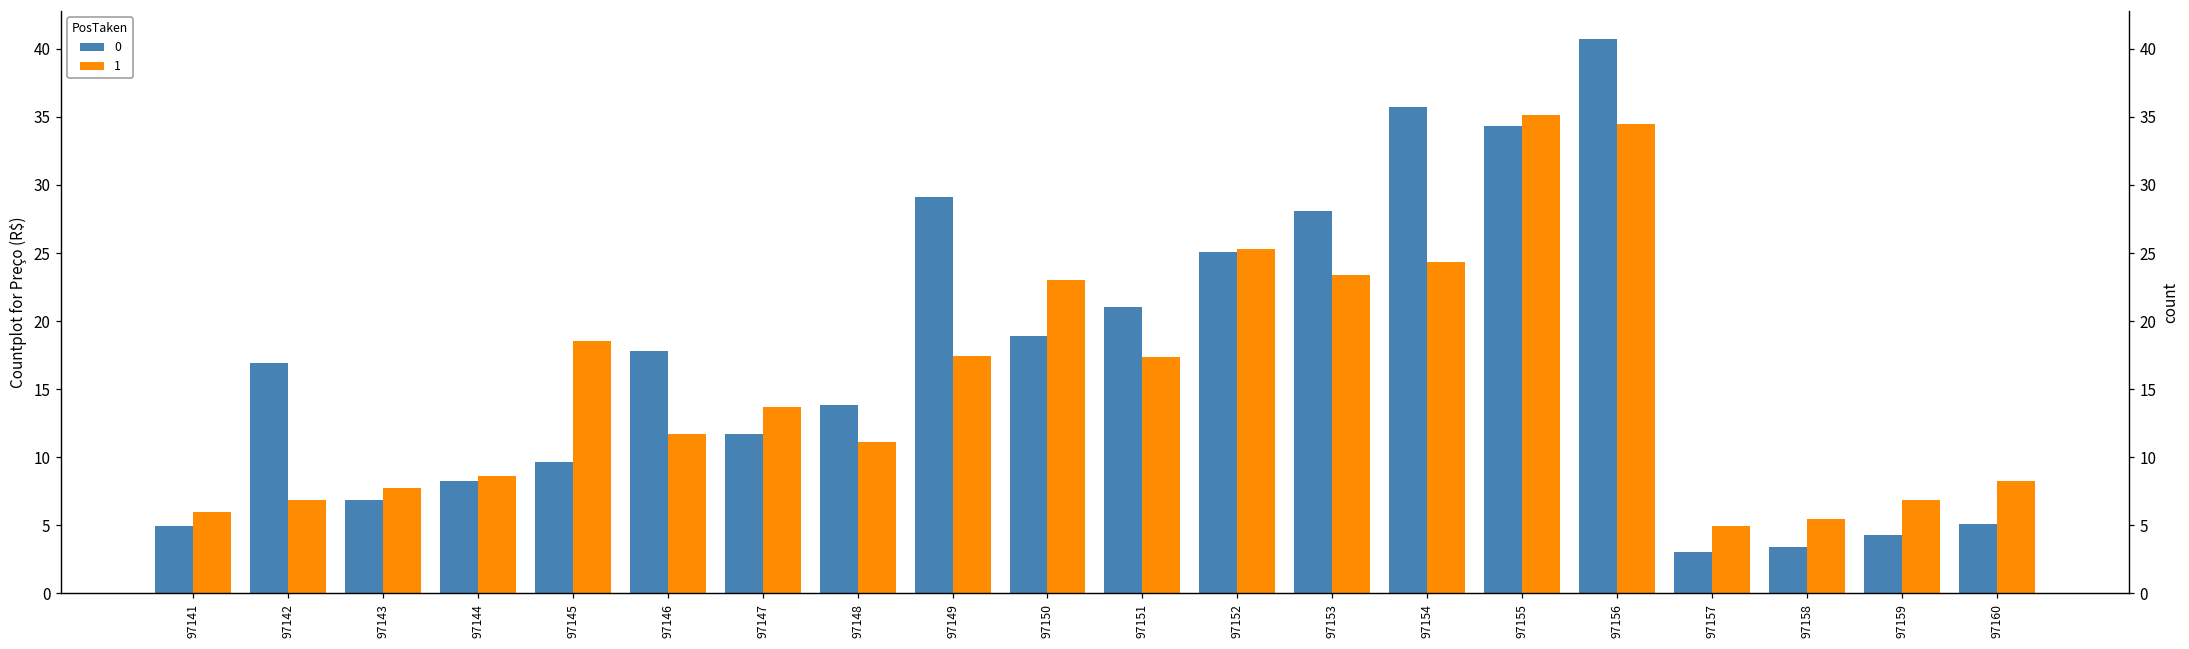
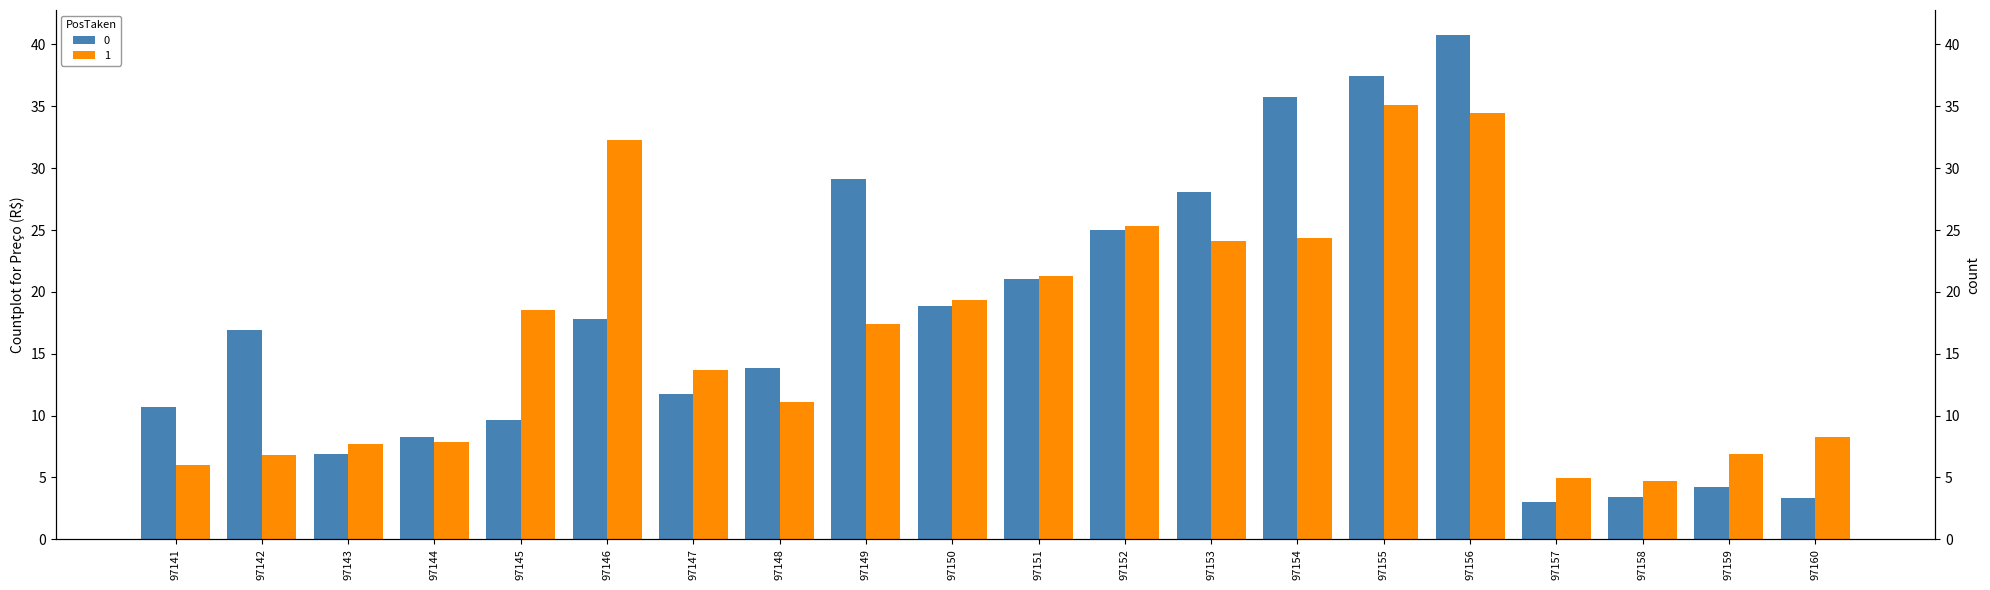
  {
    "0": {
-     "97141": 4.9,
+     "97141": 10.7,
      "97142": 16.9,
      "97143": 6.9,
      "97144": 8.2,
      "97145": 9.7,
      "97146": 17.8,
      "97147": 11.7,
      "97148": 13.8,
      "97149": 29.1,
      "97150": 18.9,
      "97151": 21.0,
      "97152": 25.0,
      "97153": 28.1,
      "97154": 35.8,
-     "97155": 34.3,
+     "97155": 37.5,
      "97156": 40.8,
      "97157": 3.0,
      "97158": 3.4,
      "97159": 4.3,
-     "97160": 5.1
+     "97160": 3.3
    },
    "1": {
      "97141": 6.0,
      "97142": 6.9,
      "97143": 7.7,
-     "97144": 8.6,
+     "97144": 7.9,
      "97145": 18.5,
-     "97146": 11.7,
+     "97146": 32.2,
      "97147": 13.7,
      "97148": 11.1,
      "97149": 17.4,
-     "97150": 23.0,
-     "97151": 17.4,
+     "97150": 19.3,
+     "97151": 21.3,
      "97152": 25.3,
-     "97153": 23.4,
+     "97153": 24.1,
      "97154": 24.4,
      "97155": 35.1,
      "97156": 34.5,
      "97157": 4.9,
-     "97158": 5.5,
+     "97158": 4.8,
      "97159": 6.9,
      "97160": 8.2
    }
  }
